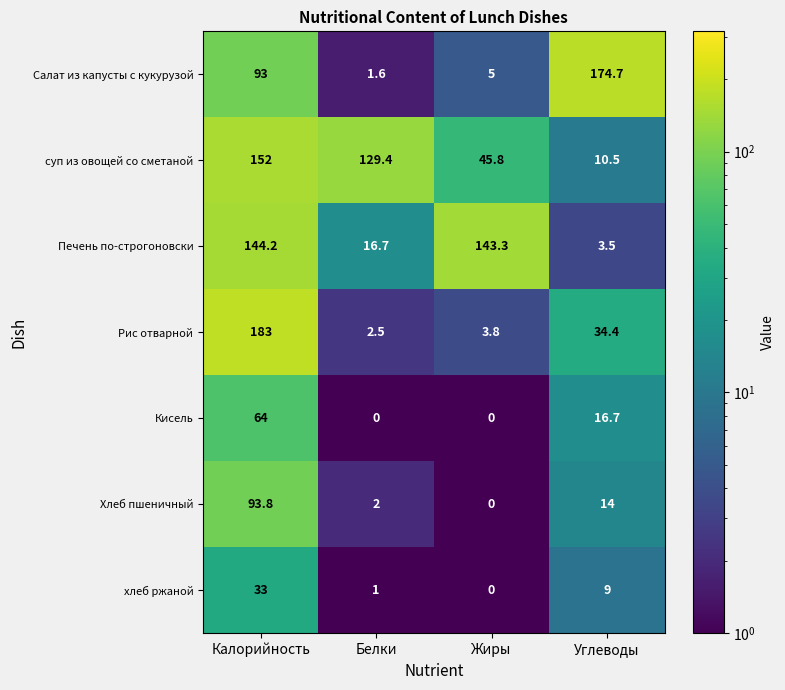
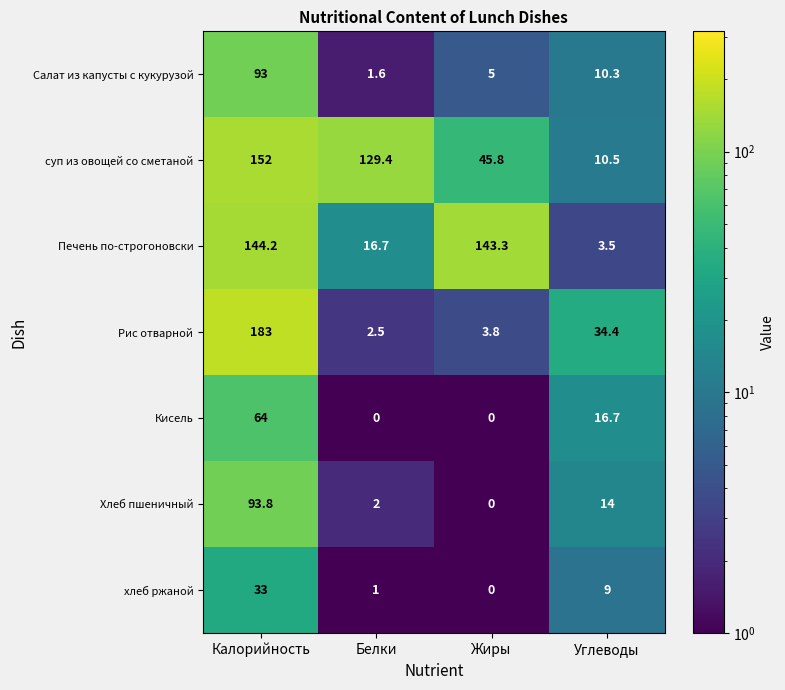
  {
    "Салат из капусты с кукурузой": {
      "Калорийность": 93,
      "Белки": 1.6,
      "Жиры": 5,
-     "Углеводы": 174.7
+     "Углеводы": 10.3
    },
    "суп из овощей со сметаной": {
      "Калорийность": 152,
      "Белки": 129.4,
      "Жиры": 45.8,
      "Углеводы": 10.5
    },
    "Печень по-строгоновски": {
      "Калорийность": 144.2,
      "Белки": 16.7,
      "Жиры": 143.3,
      "Углеводы": 3.5
    },
    "Рис отварной": {
      "Калорийность": 183,
      "Белки": 2.5,
      "Жиры": 3.8,
      "Углеводы": 34.4
    },
    "Кисель": {
      "Калорийность": 64,
      "Белки": 0,
      "Жиры": 0,
      "Углеводы": 16.7
    },
    "Хлеб пшеничный": {
      "Калорийность": 93.8,
      "Белки": 2,
      "Жиры": 0,
      "Углеводы": 14
    },
    "хлеб ржаной": {
      "Калорийность": 33,
      "Белки": 1,
      "Жиры": 0,
      "Углеводы": 9
    }
  }
